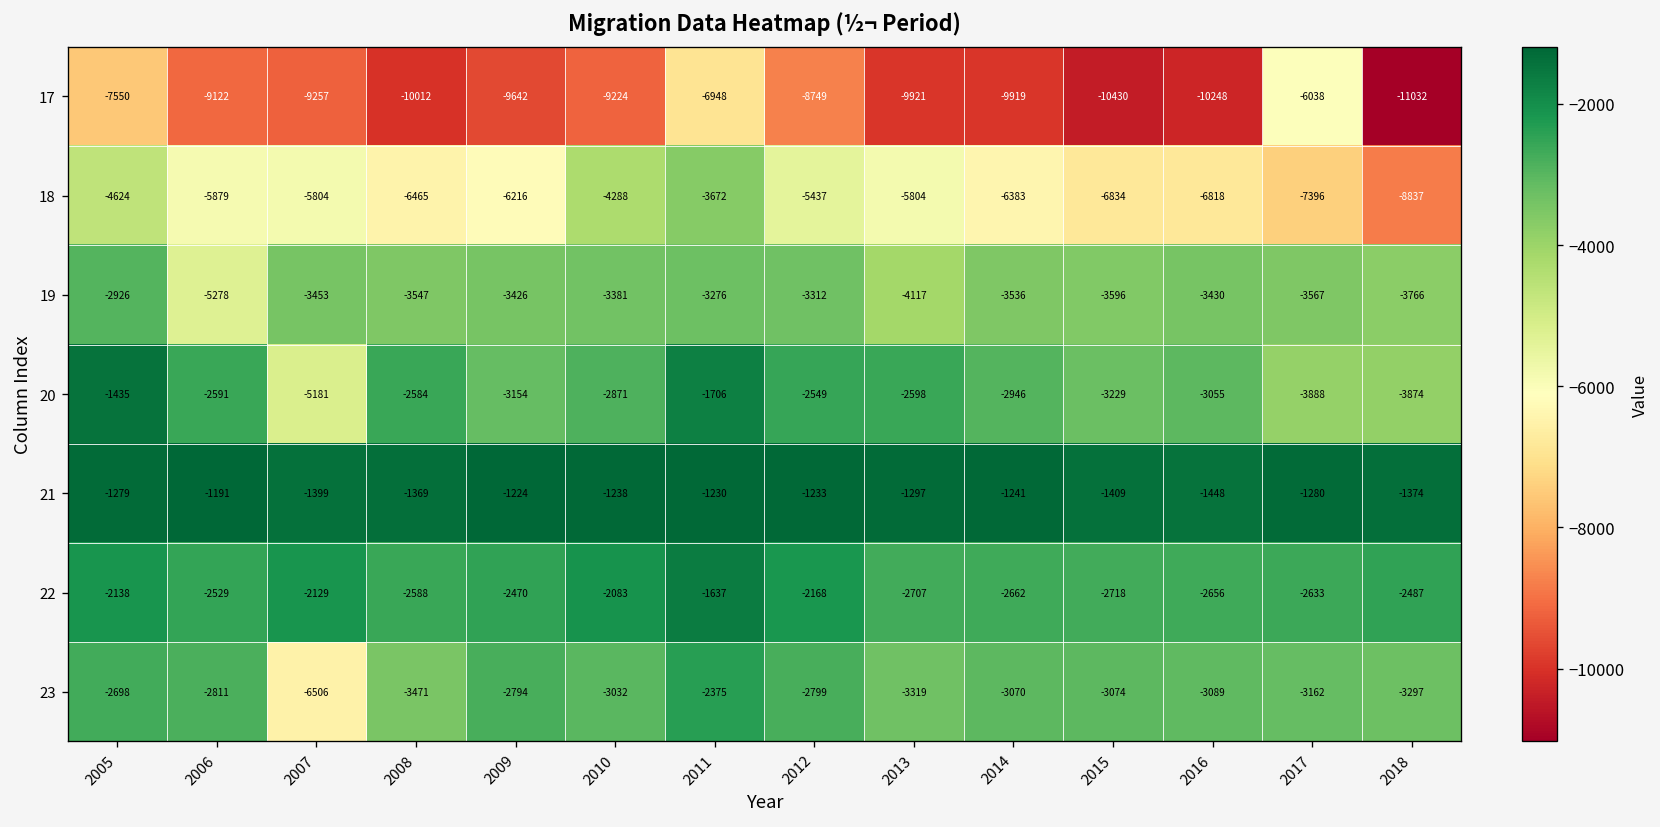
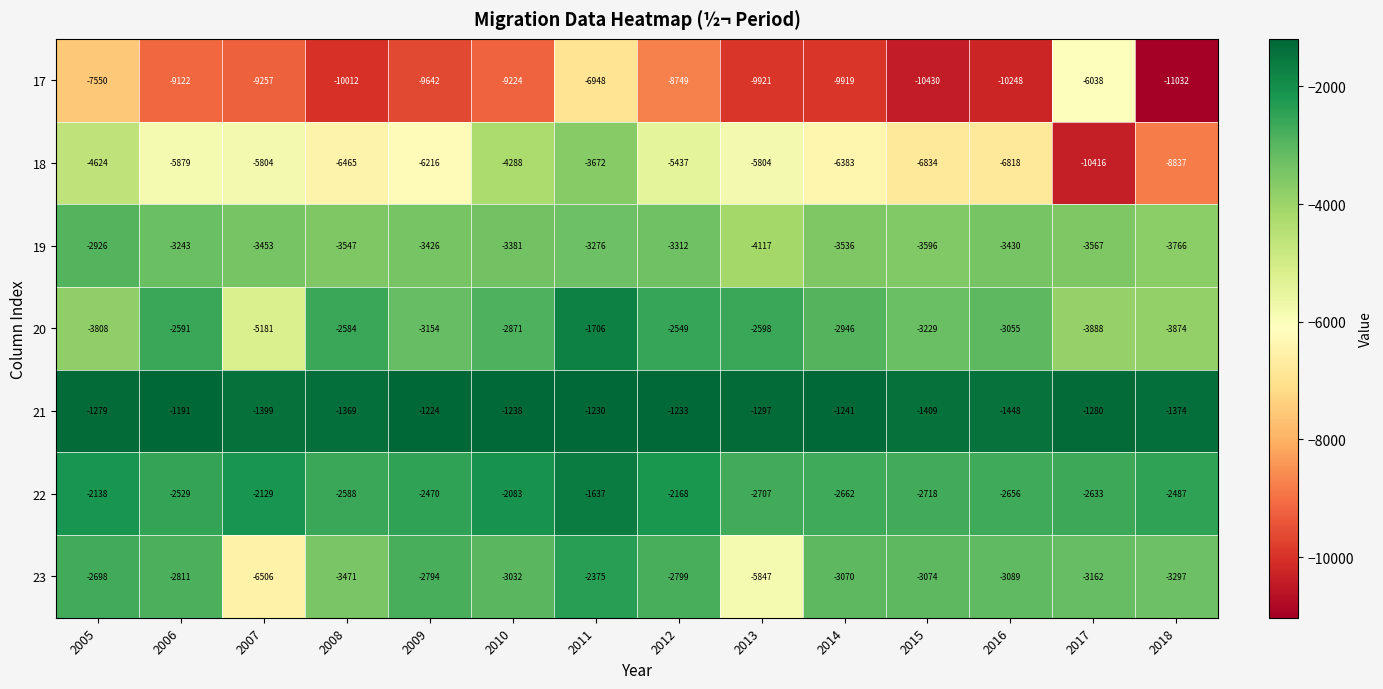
  {
    "17": {
      "2005": -7550,
      "2006": -9122,
      "2007": -9257,
      "2008": -10012,
      "2009": -9642,
      "2010": -9224,
      "2011": -6948,
      "2012": -8749,
      "2013": -9921,
      "2014": -9919,
      "2015": -10430,
      "2016": -10248,
      "2017": -6038,
      "2018": -11032
    },
    "18": {
      "2005": -4624,
      "2006": -5879,
      "2007": -5804,
      "2008": -6465,
      "2009": -6216,
      "2010": -4288,
      "2011": -3672,
      "2012": -5437,
      "2013": -5804,
      "2014": -6383,
      "2015": -6834,
      "2016": -6818,
-     "2017": -7396,
+     "2017": -10416,
      "2018": -8837
    },
    "19": {
      "2005": -2926,
-     "2006": -5278,
+     "2006": -3243,
      "2007": -3453,
      "2008": -3547,
      "2009": -3426,
      "2010": -3381,
      "2011": -3276,
      "2012": -3312,
      "2013": -4117,
      "2014": -3536,
      "2015": -3596,
      "2016": -3430,
      "2017": -3567,
      "2018": -3766
    },
    "20": {
-     "2005": -1435,
+     "2005": -3808,
      "2006": -2591,
      "2007": -5181,
      "2008": -2584,
      "2009": -3154,
      "2010": -2871,
      "2011": -1706,
      "2012": -2549,
      "2013": -2598,
      "2014": -2946,
      "2015": -3229,
      "2016": -3055,
      "2017": -3888,
      "2018": -3874
    },
    "21": {
      "2005": -1279,
      "2006": -1191,
      "2007": -1399,
      "2008": -1369,
      "2009": -1224,
      "2010": -1238,
      "2011": -1230,
      "2012": -1233,
      "2013": -1297,
      "2014": -1241,
      "2015": -1409,
      "2016": -1448,
      "2017": -1280,
      "2018": -1374
    },
    "22": {
      "2005": -2138,
      "2006": -2529,
      "2007": -2129,
      "2008": -2588,
      "2009": -2470,
      "2010": -2083,
      "2011": -1637,
      "2012": -2168,
      "2013": -2707,
      "2014": -2662,
      "2015": -2718,
      "2016": -2656,
      "2017": -2633,
      "2018": -2487
    },
    "23": {
      "2005": -2698,
      "2006": -2811,
      "2007": -6506,
      "2008": -3471,
      "2009": -2794,
      "2010": -3032,
      "2011": -2375,
      "2012": -2799,
-     "2013": -3319,
+     "2013": -5847,
      "2014": -3070,
      "2015": -3074,
      "2016": -3089,
      "2017": -3162,
      "2018": -3297
    }
  }
